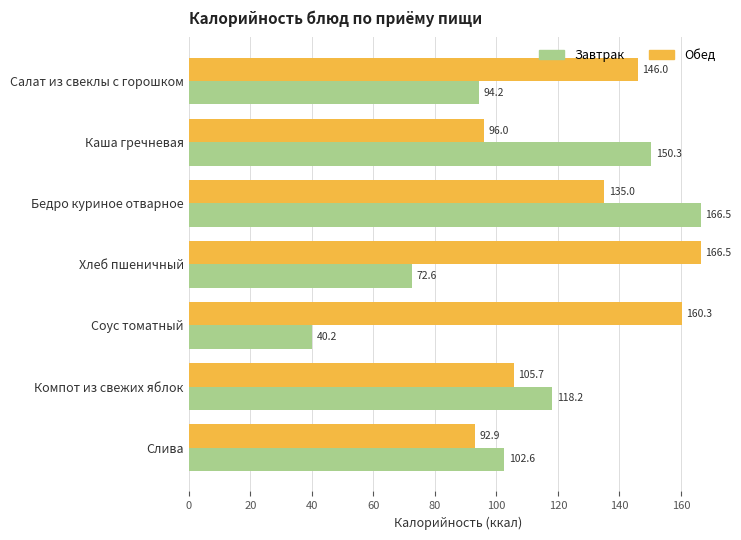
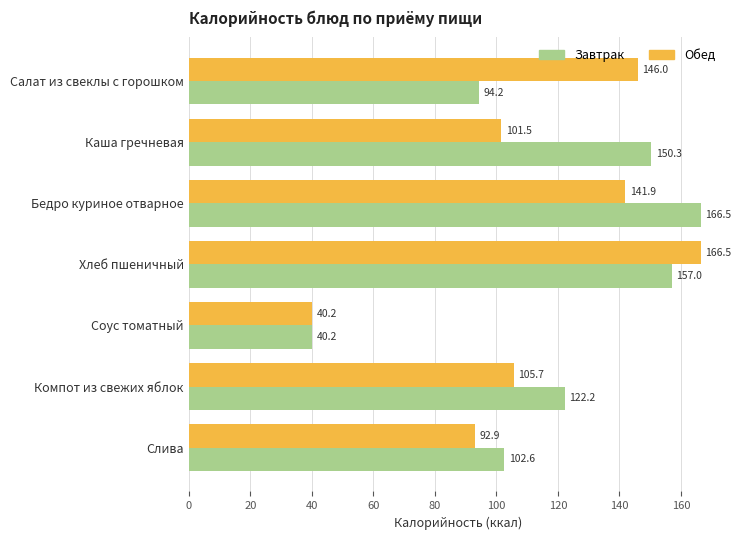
  {
    "Завтрак": {
      "Салат из свеклы с горошком": 94.2,
      "Каша гречневая": 150.3,
      "Бедро куриное отварное": 166.5,
-     "Хлеб пшеничный": 72.6,
+     "Хлеб пшеничный": 157.0,
      "Соус томатный": 40.2,
-     "Компот из свежих яблок": 118.2,
+     "Компот из свежих яблок": 122.2,
      "Слива": 102.6
    },
    "Обед": {
      "Салат из свеклы с горошком": 146.0,
-     "Каша гречневая": 96.0,
-     "Бедро куриное отварное": 135.0,
+     "Каша гречневая": 101.5,
+     "Бедро куриное отварное": 141.9,
      "Хлеб пшеничный": 166.5,
-     "Соус томатный": 160.3,
+     "Соус томатный": 40.2,
      "Компот из свежих яблок": 105.7,
      "Слива": 92.9
    }
  }
